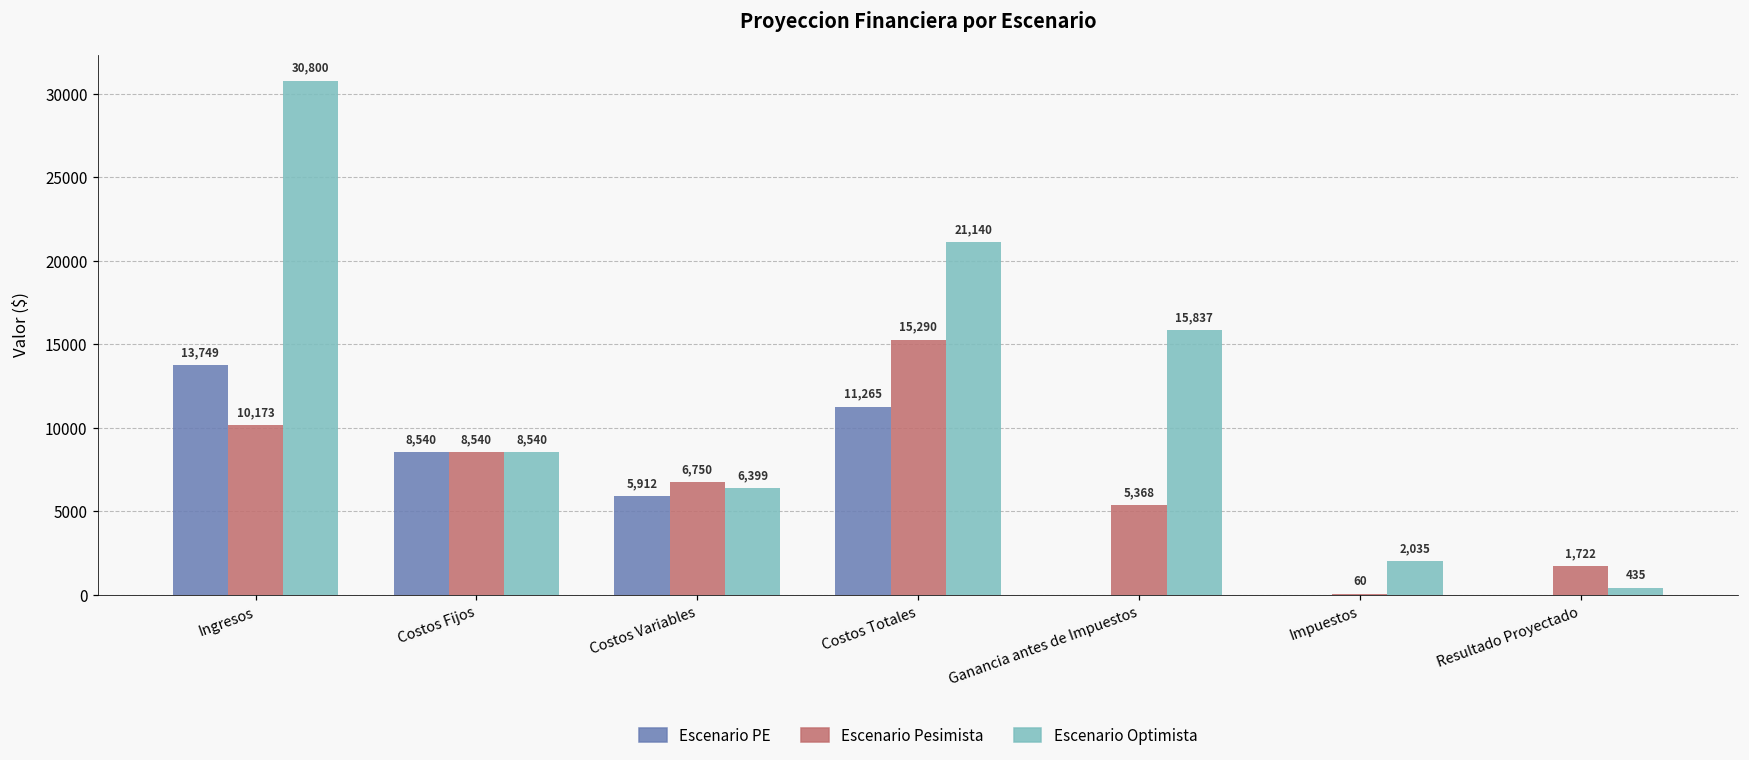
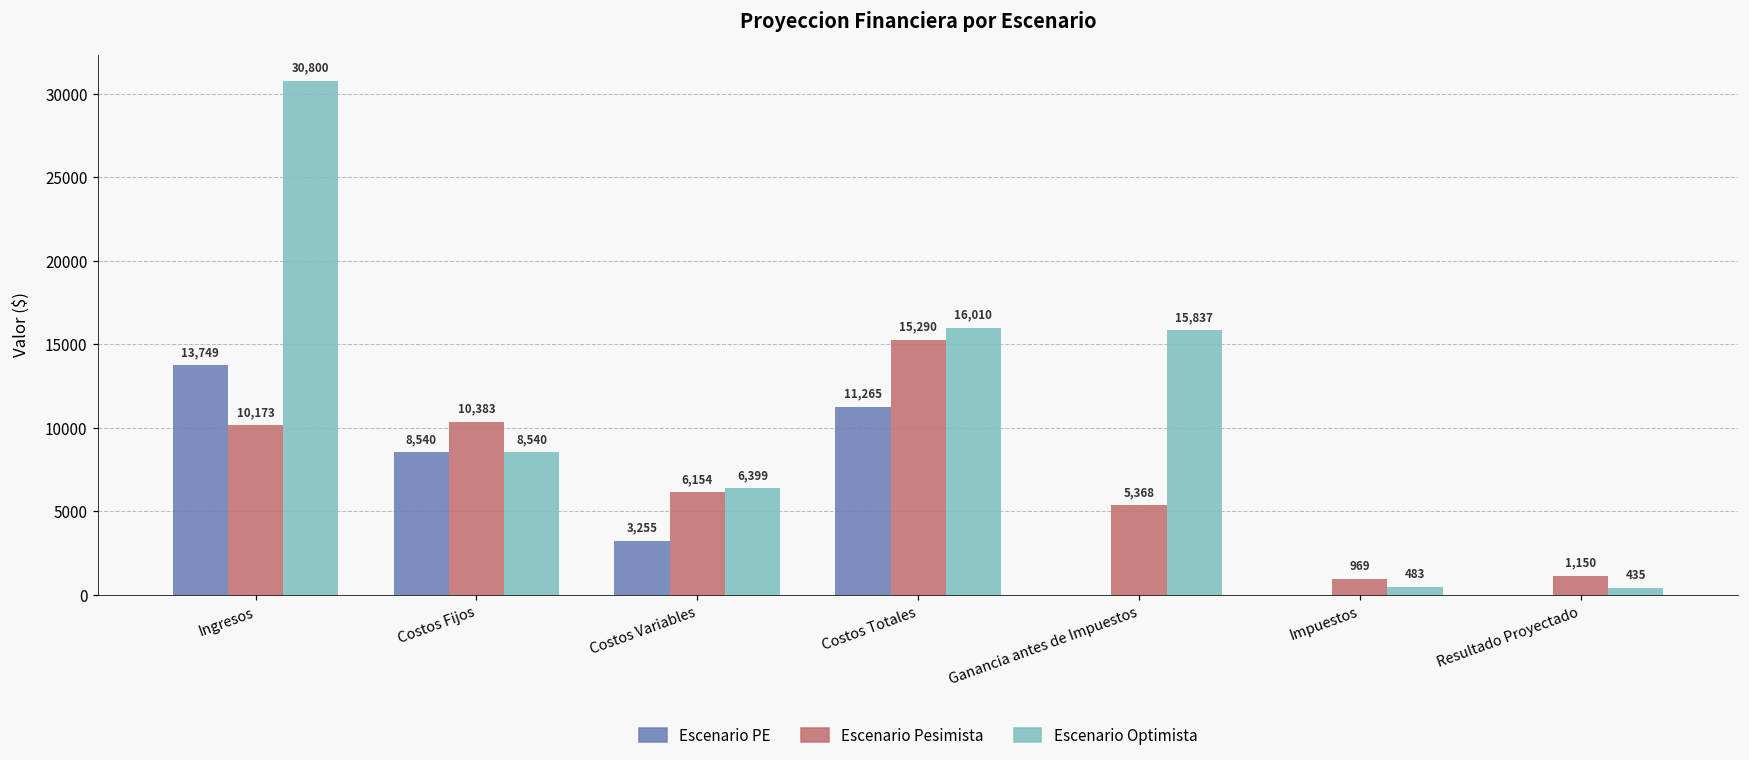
  {
    "Escenario PE": {
      "Ingresos": "13,749",
      "Costos Fijos": "8,540",
-     "Costos Variables": "5,912",
+     "Costos Variables": "3,255",
      "Costos Totales": "11,265"
    },
    "Escenario Pesimista": {
      "Ingresos": "10,173",
-     "Costos Fijos": "8,540",
-     "Costos Variables": "6,750",
+     "Costos Fijos": "10,383",
+     "Costos Variables": "6,154",
      "Costos Totales": "15,290",
      "Ganancia antes de Impuestos": "5,368",
-     "Impuestos": "60",
-     "Resultado Proyectado": "1,722"
+     "Impuestos": "969",
+     "Resultado Proyectado": "1,150"
    },
    "Escenario Optimista": {
      "Ingresos": "30,800",
      "Costos Fijos": "8,540",
      "Costos Variables": "6,399",
-     "Costos Totales": "21,140",
+     "Costos Totales": "16,010",
      "Ganancia antes de Impuestos": "15,837",
-     "Impuestos": "2,035",
+     "Impuestos": "483",
      "Resultado Proyectado": "435"
    }
  }
